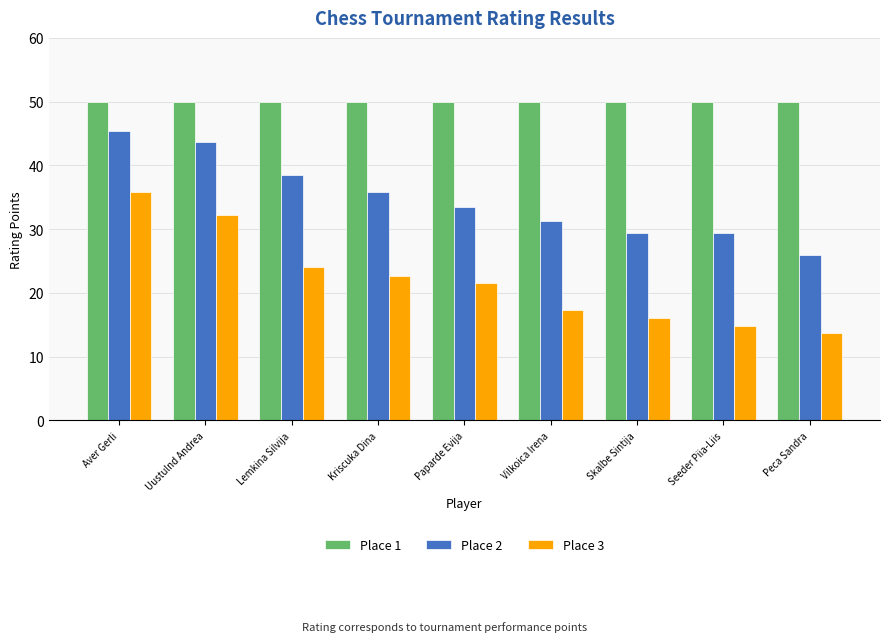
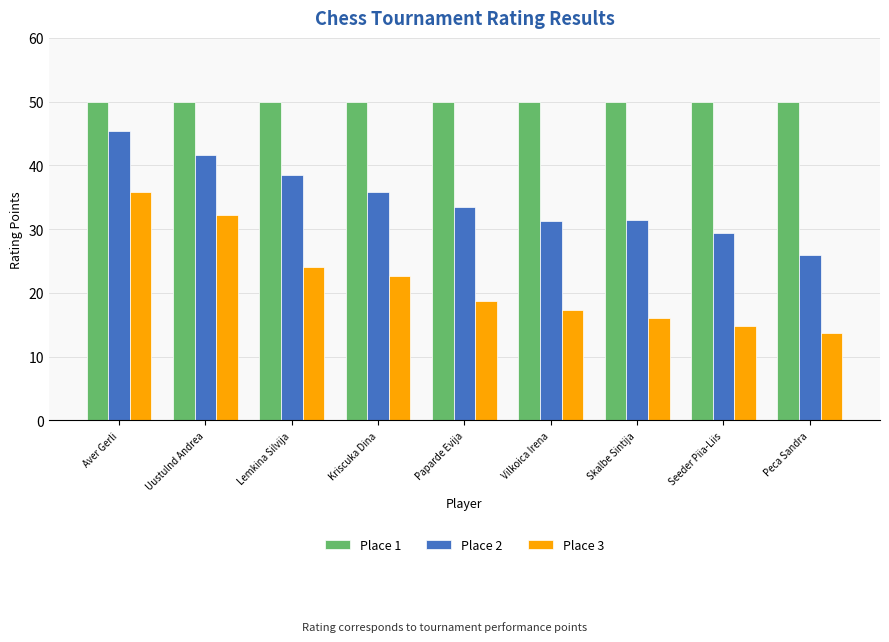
  {
    "Place 1": {
      "Aver Gerli": 50,
      "Uustulnd Andrea": 50,
      "Lemkina Silvija": 50,
      "Kriscuka Dina": 50,
      "Paparde Evija": 50,
      "Vilkoica Irena": 50,
      "Skalbe Sintija": 50,
      "Seeder Piia-Liis": 50,
      "Peca Sandra": 50
    },
    "Place 2": {
      "Aver Gerli": 45,
-     "Uustulnd Andrea": 44,
+     "Uustulnd Andrea": 42,
      "Lemkina Silvija": 39,
      "Kriscuka Dina": 36,
      "Paparde Evija": 33,
      "Vilkoica Irena": 31,
-     "Skalbe Sintija": 29,
+     "Skalbe Sintija": 31,
      "Seeder Piia-Liis": 29,
      "Peca Sandra": 26
    },
    "Place 3": {
      "Aver Gerli": 36,
      "Uustulnd Andrea": 32,
      "Lemkina Silvija": 24,
      "Kriscuka Dina": 23,
-     "Paparde Evija": 22,
+     "Paparde Evija": 19,
      "Vilkoica Irena": 17,
      "Skalbe Sintija": 16,
      "Seeder Piia-Liis": 15,
      "Peca Sandra": 14
    }
  }
